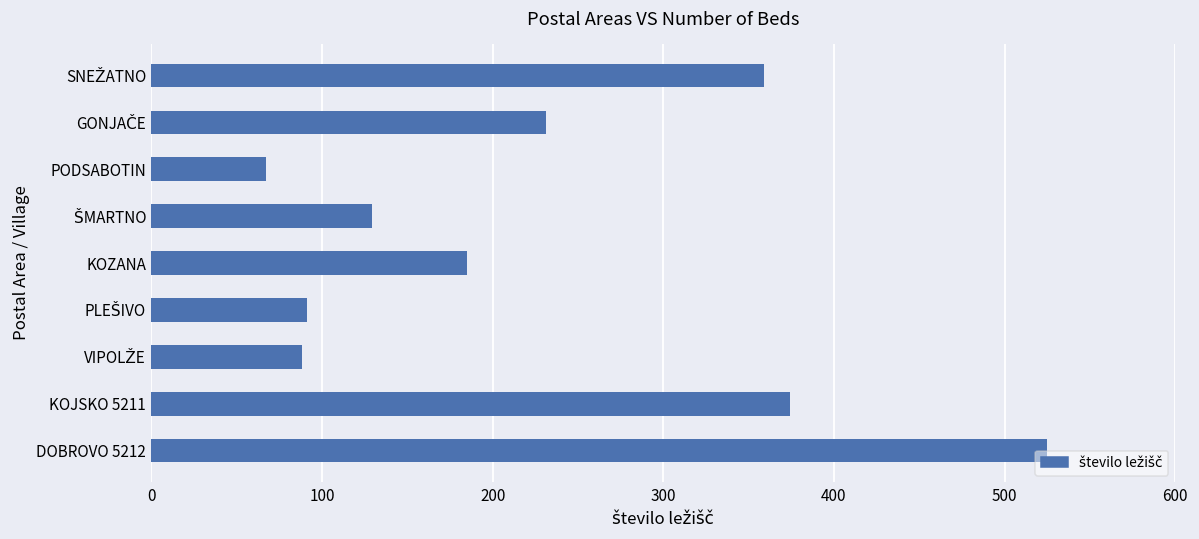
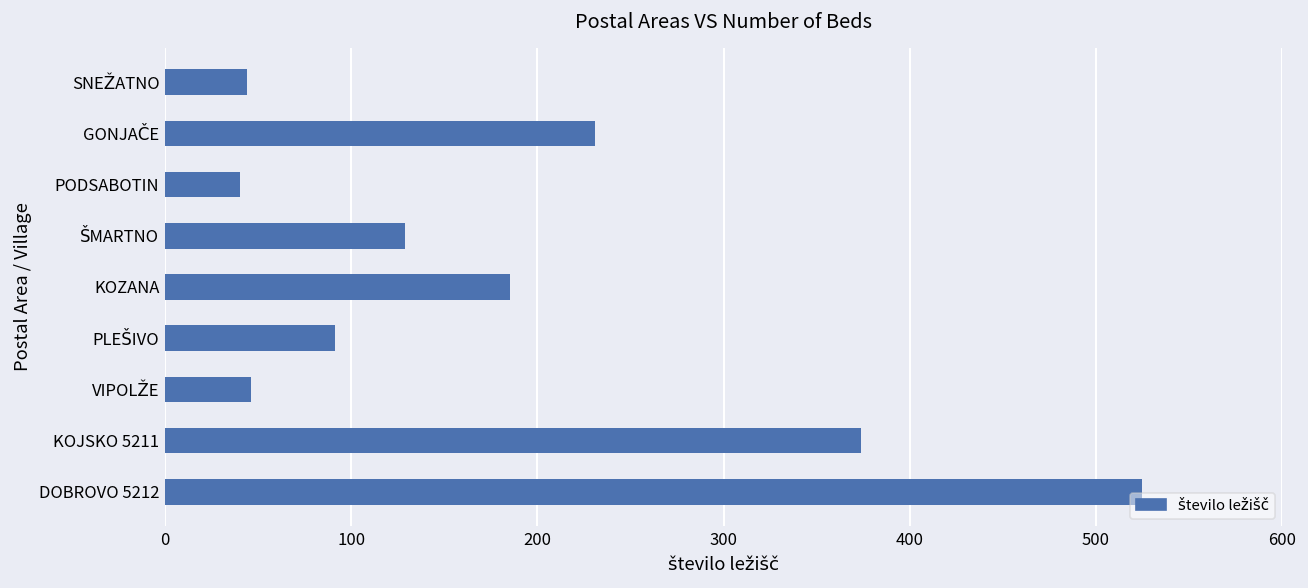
  {
-   "SNEŽATNO": 359,
+   "SNEŽATNO": 44,
    "GONJAČE": 231,
-   "PODSABOTIN": 67,
+   "PODSABOTIN": 40,
    "ŠMARTNO": 129,
    "KOZANA": 185,
    "PLEŠIVO": 91,
-   "VIPOLŽE": 88,
+   "VIPOLŽE": 46,
    "KOJSKO 5211": 374
  }
